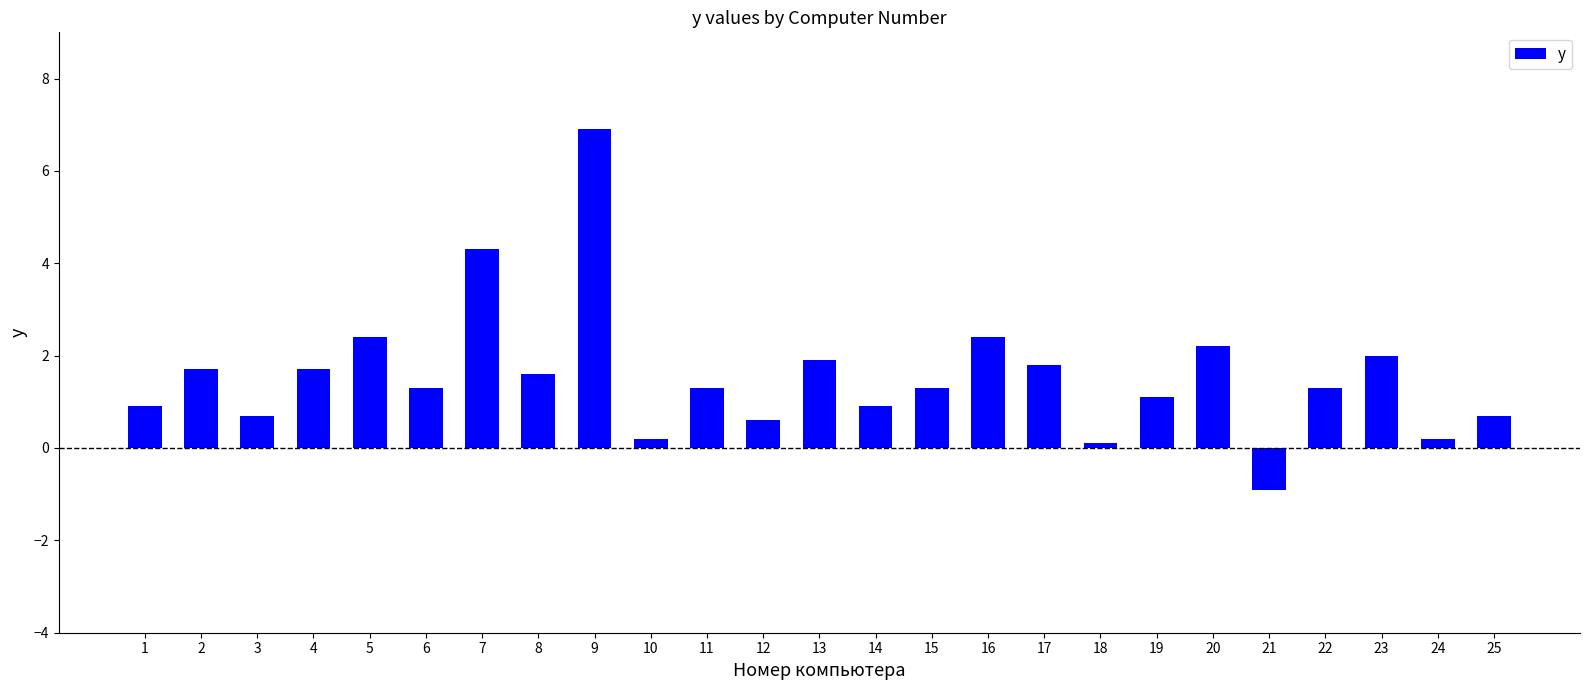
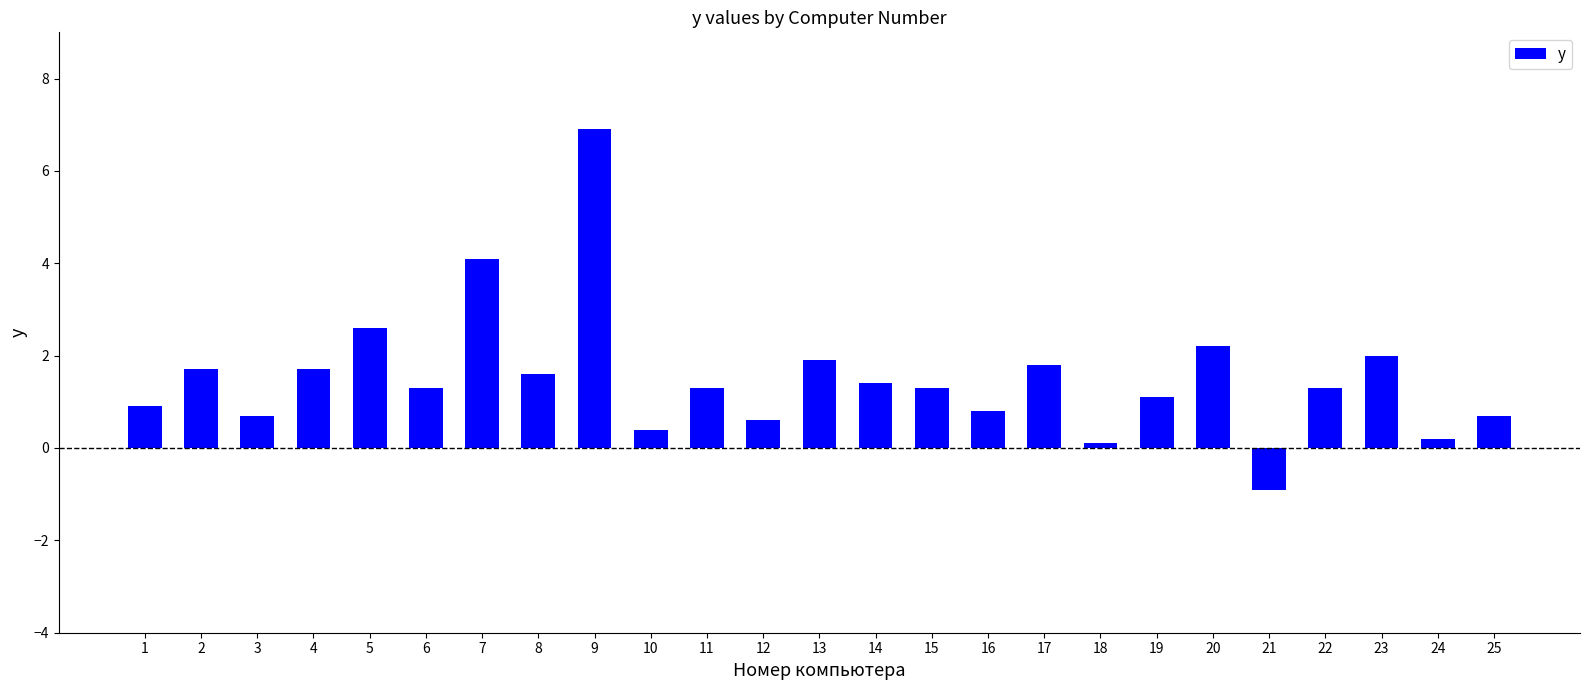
  {
    "1": 0.9,
    "2": 1.7,
    "3": 0.7,
    "4": 1.7,
-   "5": 2.4,
+   "5": 2.6,
    "6": 1.3,
-   "7": 4.3,
+   "7": 4.1,
    "8": 1.6,
    "9": 6.9,
-   "10": 0.2,
+   "10": 0.4,
    "11": 1.3,
    "12": 0.6,
    "13": 1.9,
-   "14": 0.9,
+   "14": 1.4,
    "15": 1.3,
-   "16": 2.4,
+   "16": 0.8,
    "17": 1.8,
    "18": 0.1,
    "19": 1.1,
    "20": 2.2,
    "21": -0.9,
    "22": 1.3,
    "23": 2.0,
    "24": 0.2,
    "25": 0.7
  }
